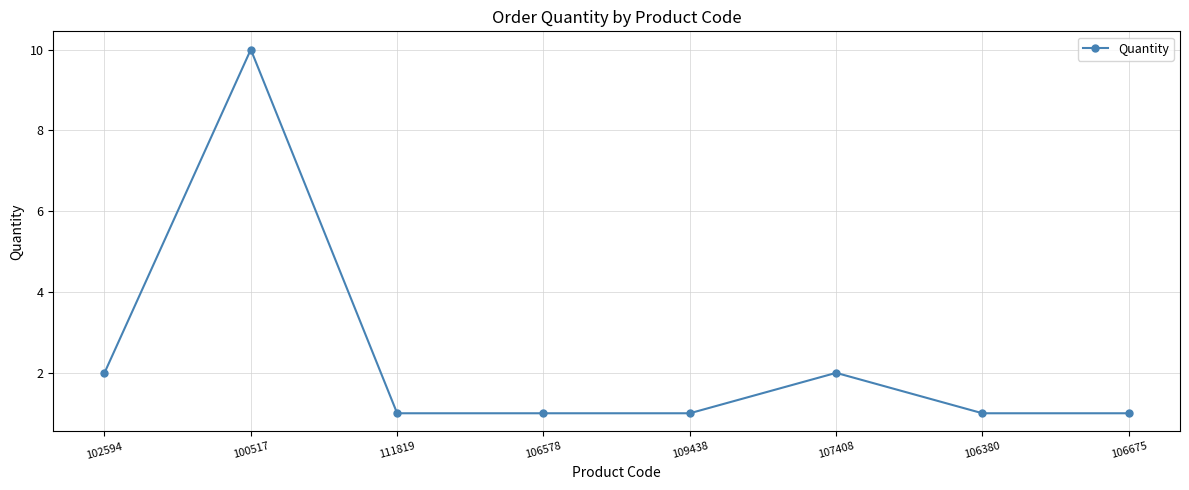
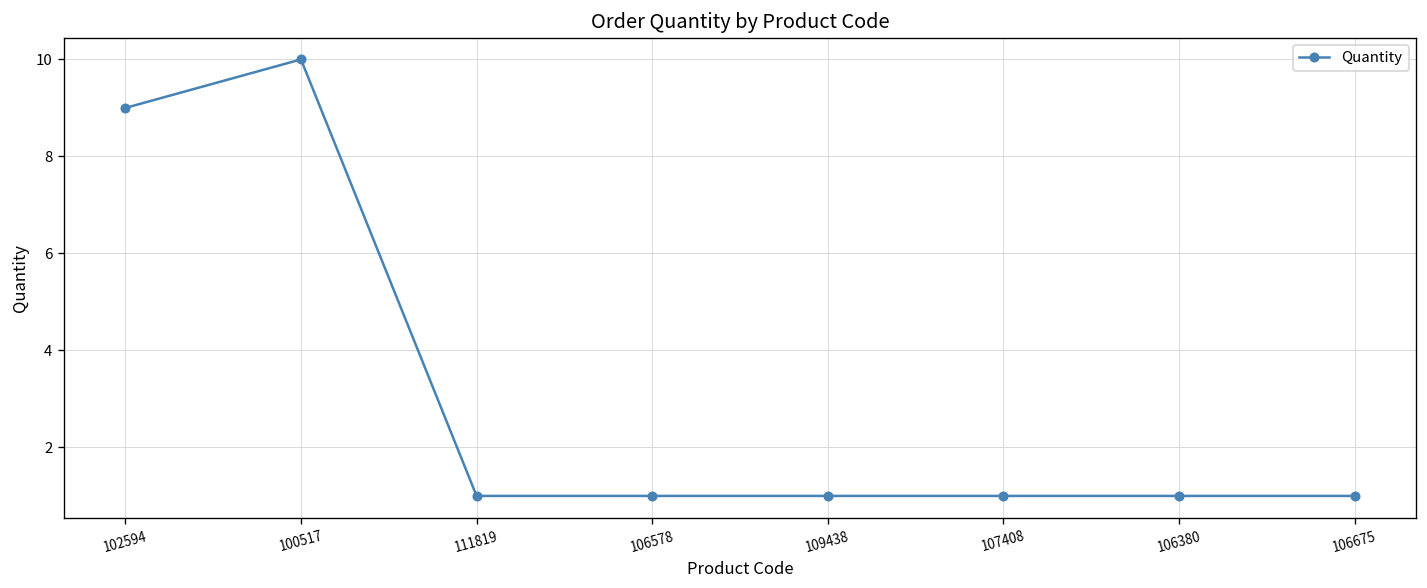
  {
-   "102594": 2,
+   "102594": 9,
    "100517": 10,
    "111819": 1,
    "106578": 1,
    "109438": 1,
-   "107408": 2,
+   "107408": 1,
    "106380": 1,
    "106675": 1
  }
